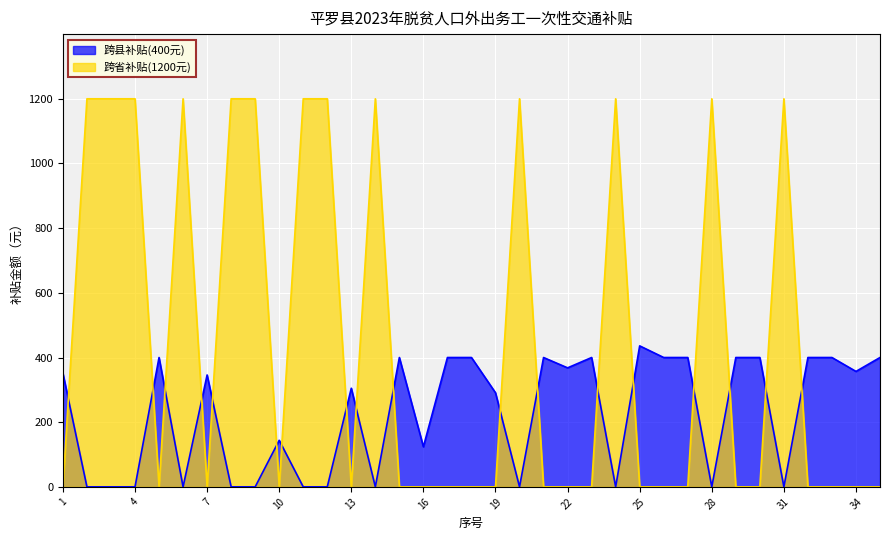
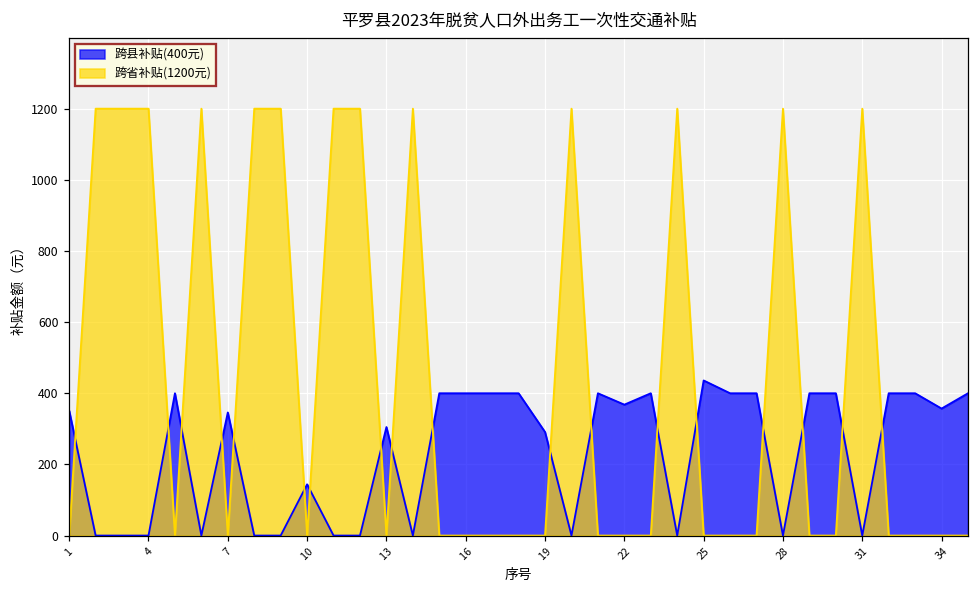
  {
    "跨县补贴(400元)": {
      "1": 350,
      "4": 0,
      "7": 350,
      "10": 140,
      "13": 310,
-     "16": 120,
+     "16": 400,
      "19": 290,
      "22": 370,
      "25": 440,
      "28": 0,
      "31": 0,
      "34": 360
    },
    "跨省补贴(1200元)": {
      "1": 0,
      "4": 1200,
      "7": 0,
      "10": 0,
      "13": 0,
      "16": 0,
      "19": 0,
      "22": 0,
      "25": 0,
      "28": 1200,
      "31": 1200,
      "34": 0
    }
  }
